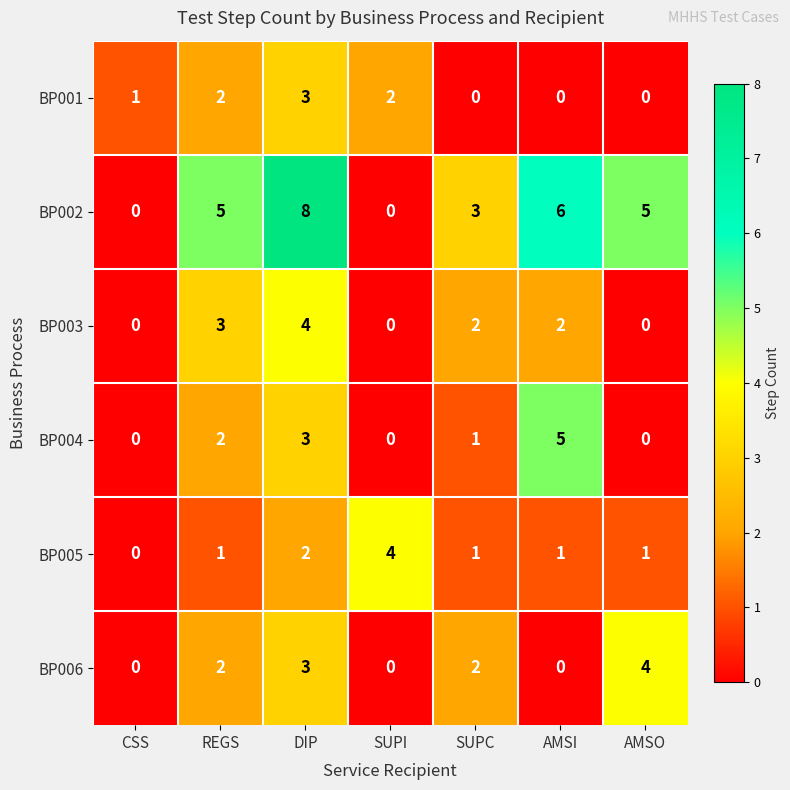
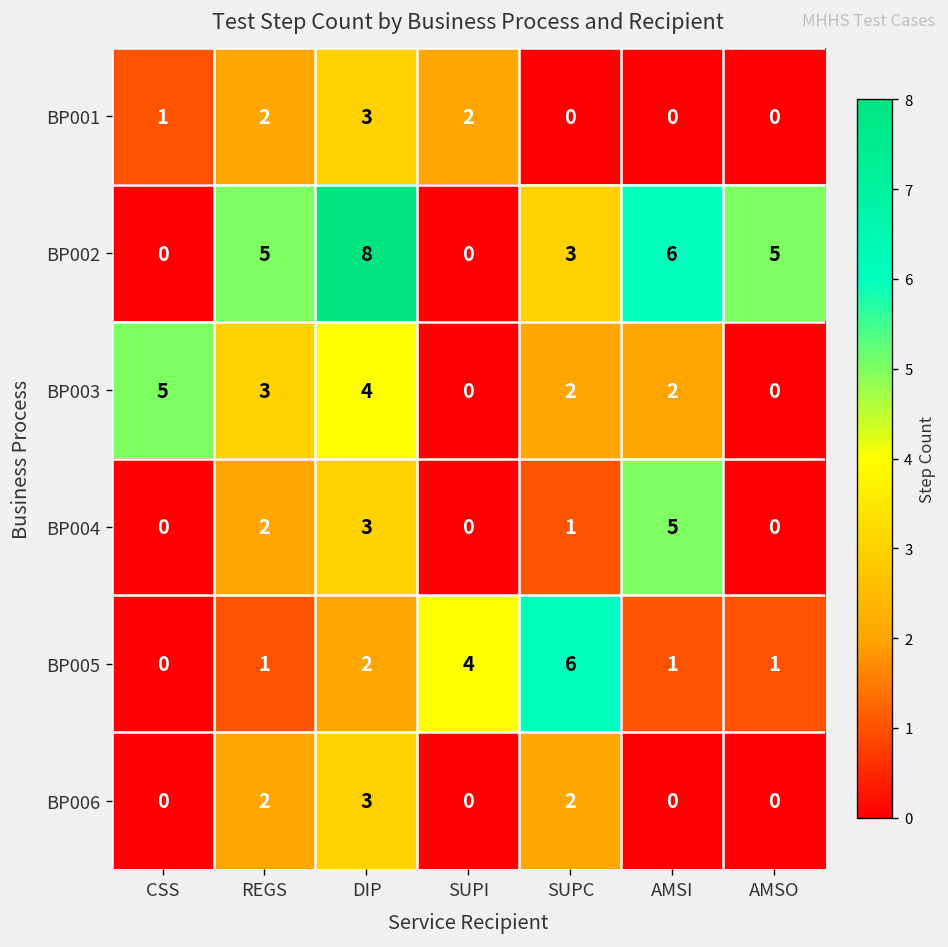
  {
    "BP001": {
      "CSS": 1,
      "REGS": 2,
      "DIP": 3,
      "SUPI": 2,
      "SUPC": 0,
      "AMSI": 0,
      "AMSO": 0
    },
    "BP002": {
      "CSS": 0,
      "REGS": 5,
      "DIP": 8,
      "SUPI": 0,
      "SUPC": 3,
      "AMSI": 6,
      "AMSO": 5
    },
    "BP003": {
-     "CSS": 0,
+     "CSS": 5,
      "REGS": 3,
      "DIP": 4,
      "SUPI": 0,
      "SUPC": 2,
      "AMSI": 2,
      "AMSO": 0
    },
    "BP004": {
      "CSS": 0,
      "REGS": 2,
      "DIP": 3,
      "SUPI": 0,
      "SUPC": 1,
      "AMSI": 5,
      "AMSO": 0
    },
    "BP005": {
      "CSS": 0,
      "REGS": 1,
      "DIP": 2,
      "SUPI": 4,
-     "SUPC": 1,
+     "SUPC": 6,
      "AMSI": 1,
      "AMSO": 1
    },
    "BP006": {
      "CSS": 0,
      "REGS": 2,
      "DIP": 3,
      "SUPI": 0,
      "SUPC": 2,
      "AMSI": 0,
-     "AMSO": 4
+     "AMSO": 0
    }
  }
